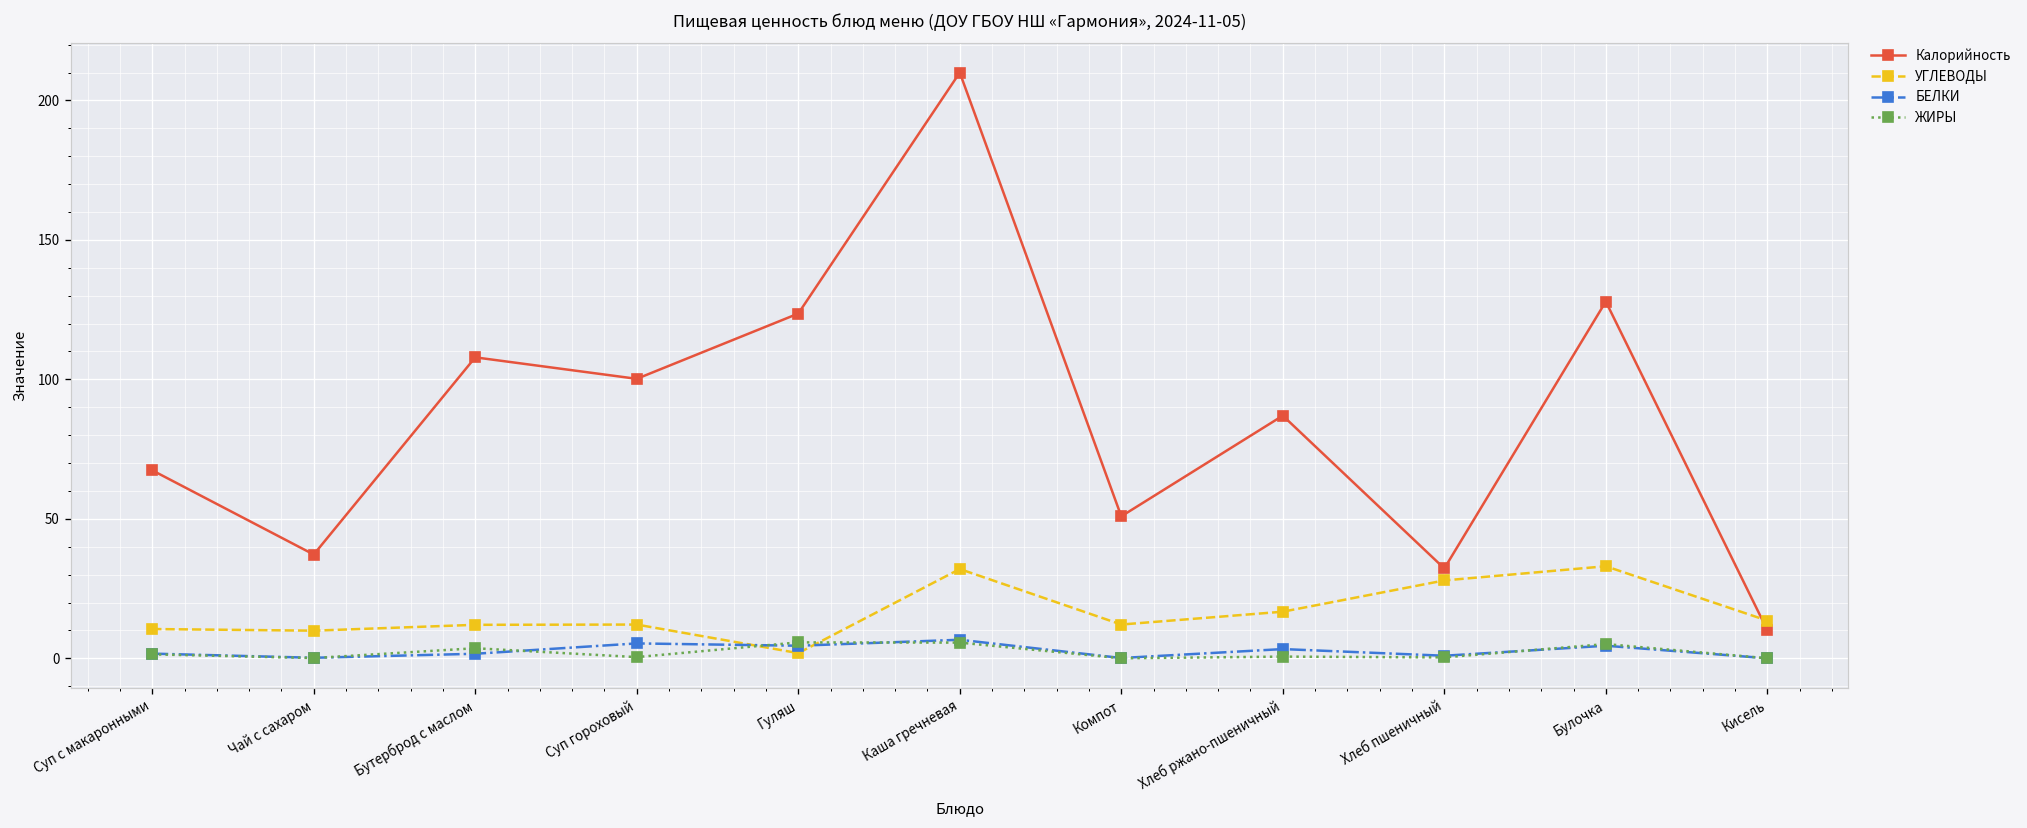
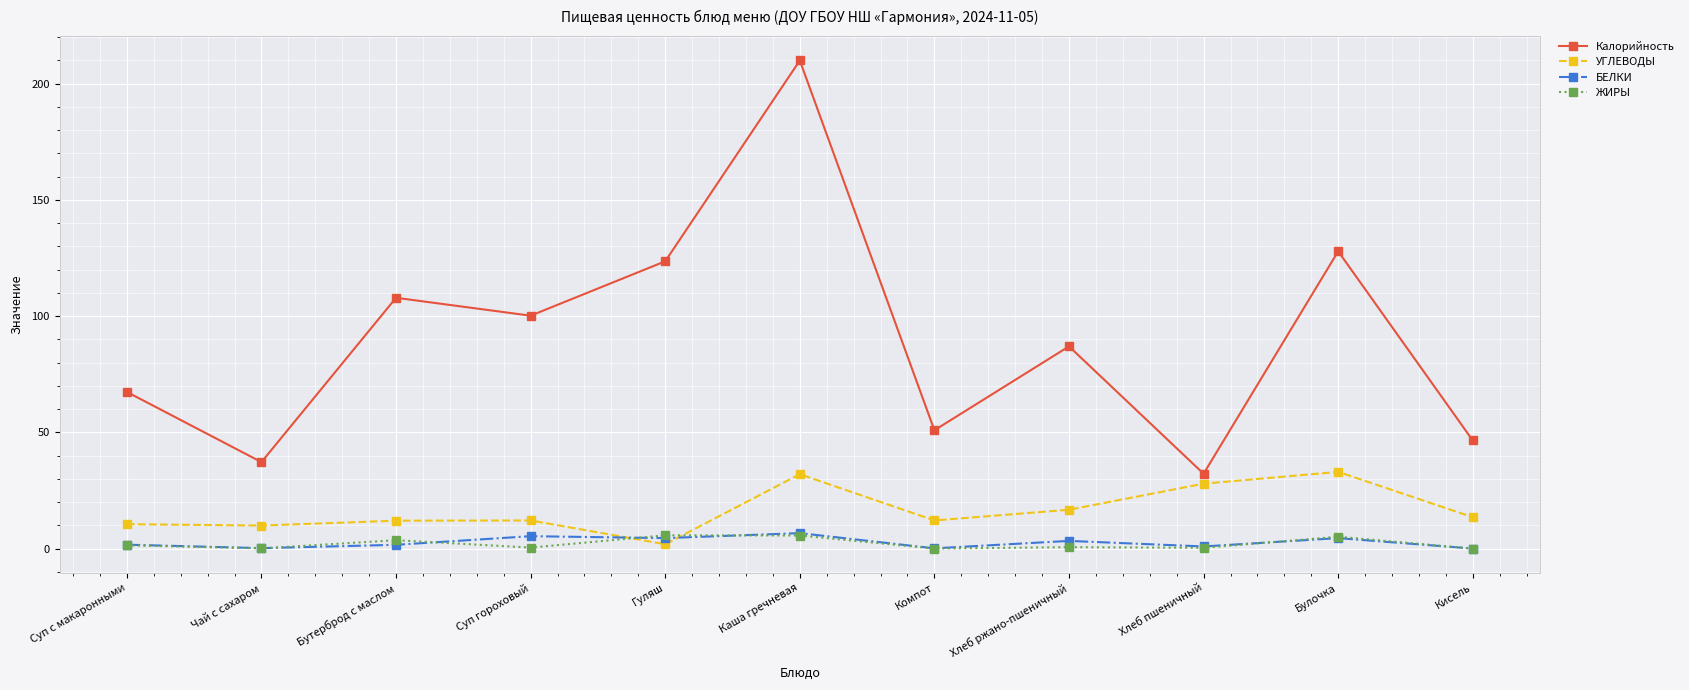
  {
    "Калорийность": {
      "Суп с макаронными": 67,
      "Чай с сахаром": 37,
      "Бутерброд с маслом": 108,
      "Суп гороховый": 100,
      "Гуляш": 124,
      "Каша гречневая": 210,
      "Компот": 51,
      "Хлеб ржано-пшеничный": 87,
      "Хлеб пшеничный": 32,
      "Булочка": 128,
-     "Кисель": 10
+     "Кисель": 47
    },
    "УГЛЕВОДЫ": {
      "Суп с макаронными": 10,
      "Чай с сахаром": 10,
      "Бутерброд с маслом": 12,
      "Суп гороховый": 12,
      "Гуляш": 2,
      "Каша гречневая": 32,
      "Компот": 12,
      "Хлеб ржано-пшеничный": 17,
      "Хлеб пшеничный": 28,
      "Булочка": 33,
      "Кисель": 14
    },
    "БЕЛКИ": {
      "Бутерброд с маслом": 2,
      "Суп гороховый": 5,
      "Гуляш": 5,
      "Хлеб ржано-пшеничный": 3
    },
    "ЖИРЫ": {
      "Бутерброд с маслом": 4,
      "Суп гороховый": 0,
      "Гуляш": 6,
      "Хлеб ржано-пшеничный": 1
    }
  }
